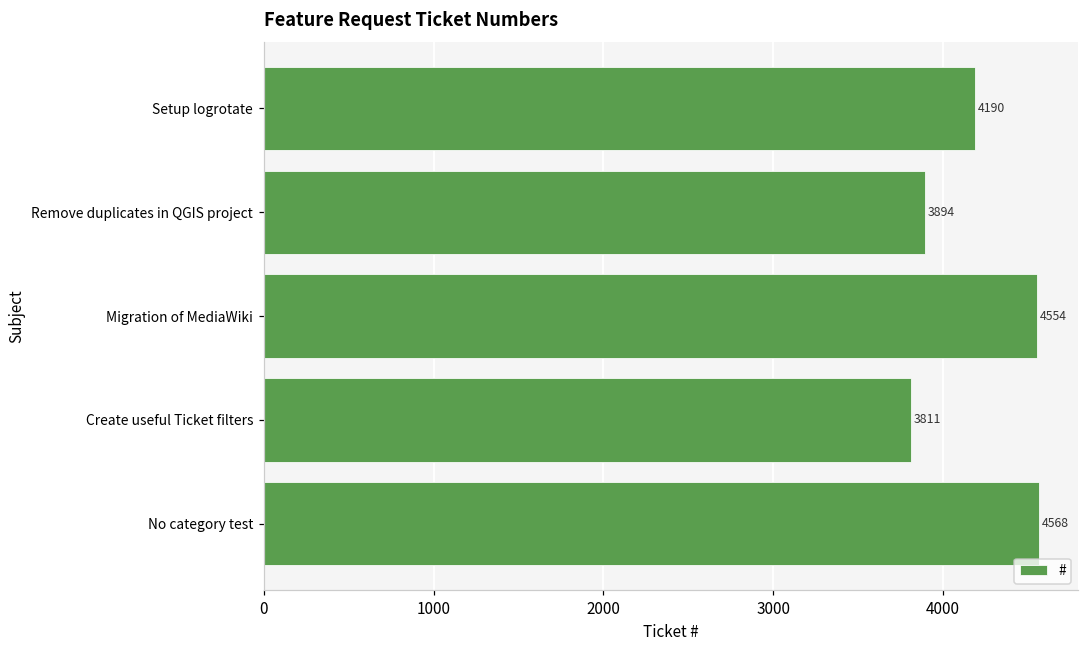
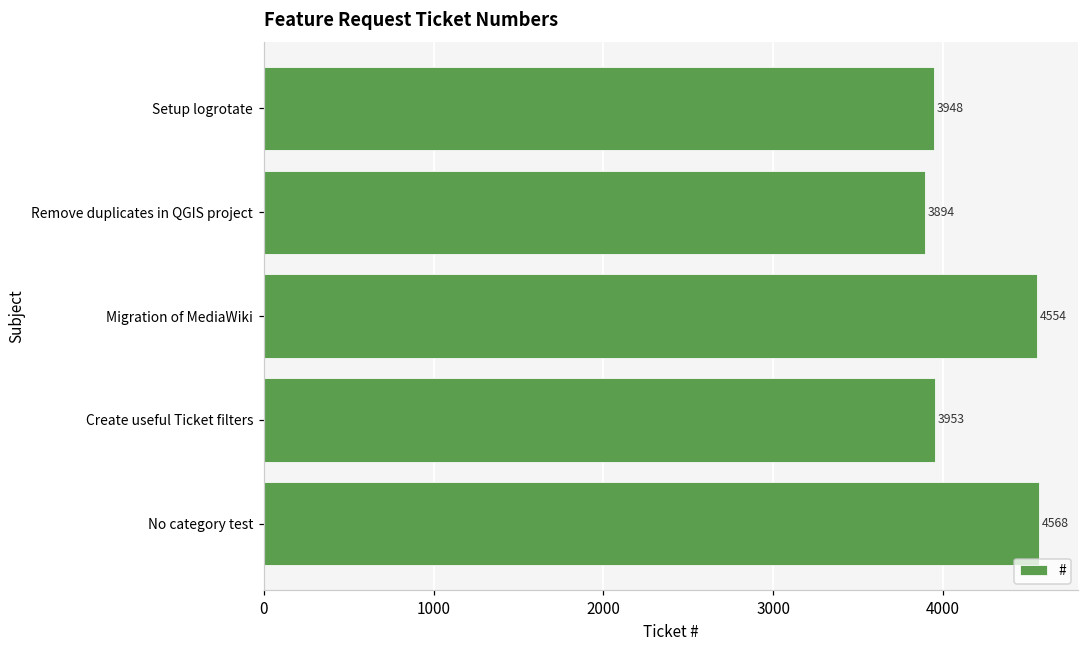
  {
-   "Setup logrotate": 4190,
+   "Setup logrotate": 3948,
    "Remove duplicates in QGIS project": 3894,
    "Migration of MediaWiki": 4554,
-   "Create useful Ticket filters": 3811,
+   "Create useful Ticket filters": 3953,
    "No category test": 4568
  }
